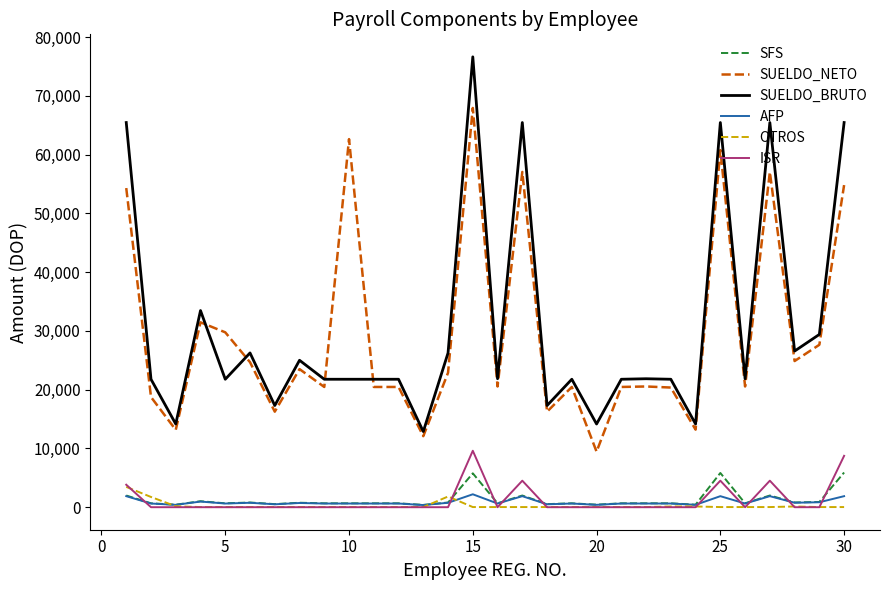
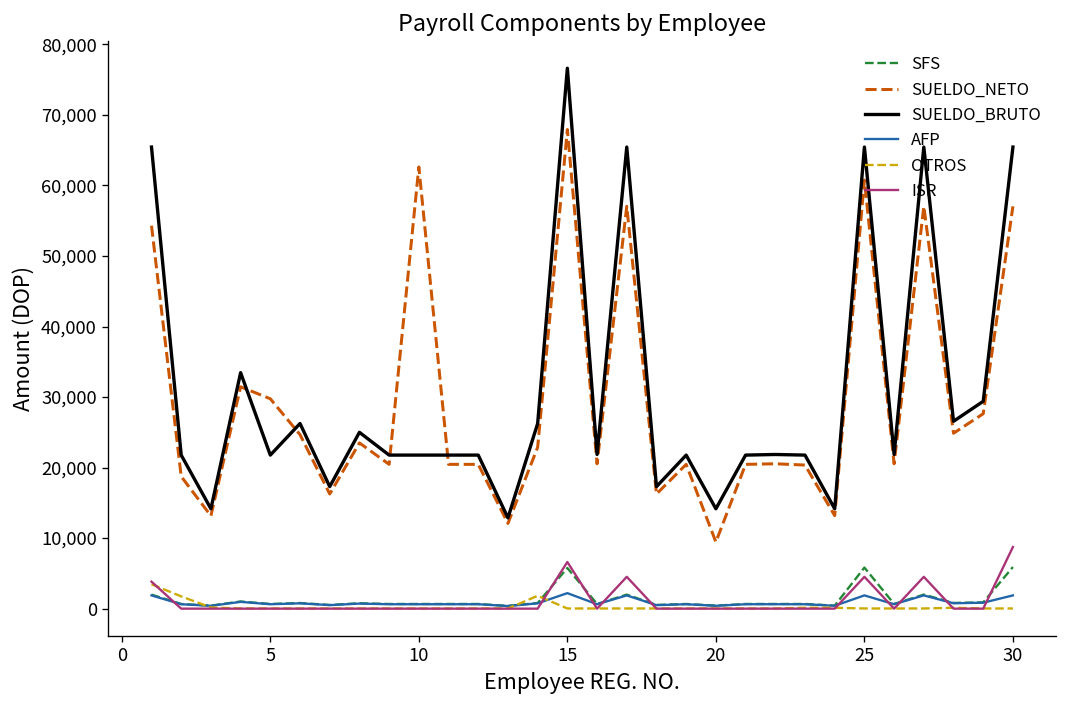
  {
    "SFS": {
      "15": "6,000",
      "25": "6,000",
      "30": "6,000"
    },
    "SUELDO_NETO": {
      "5": "30,000",
      "10": "63,000",
      "15": "68,000",
      "20": "9,000",
      "25": "61,000",
-     "30": "55,000"
+     "30": "57,000"
    },
    "SUELDO_BRUTO": {
      "5": "22,000",
      "10": "22,000",
      "15": "77,000",
      "20": "14,000",
      "25": "65,000",
      "30": "65,000"
    },
    "AFP": {
      "15": "2,000",
      "25": "2,000",
      "30": "2,000"
    },
    "OTROS": {
      "15": "0",
      "25": "0",
      "30": "0"
    },
    "ISR": {
-     "15": "10,000",
+     "15": "7,000",
      "25": "5,000",
      "30": "9,000"
    }
  }
